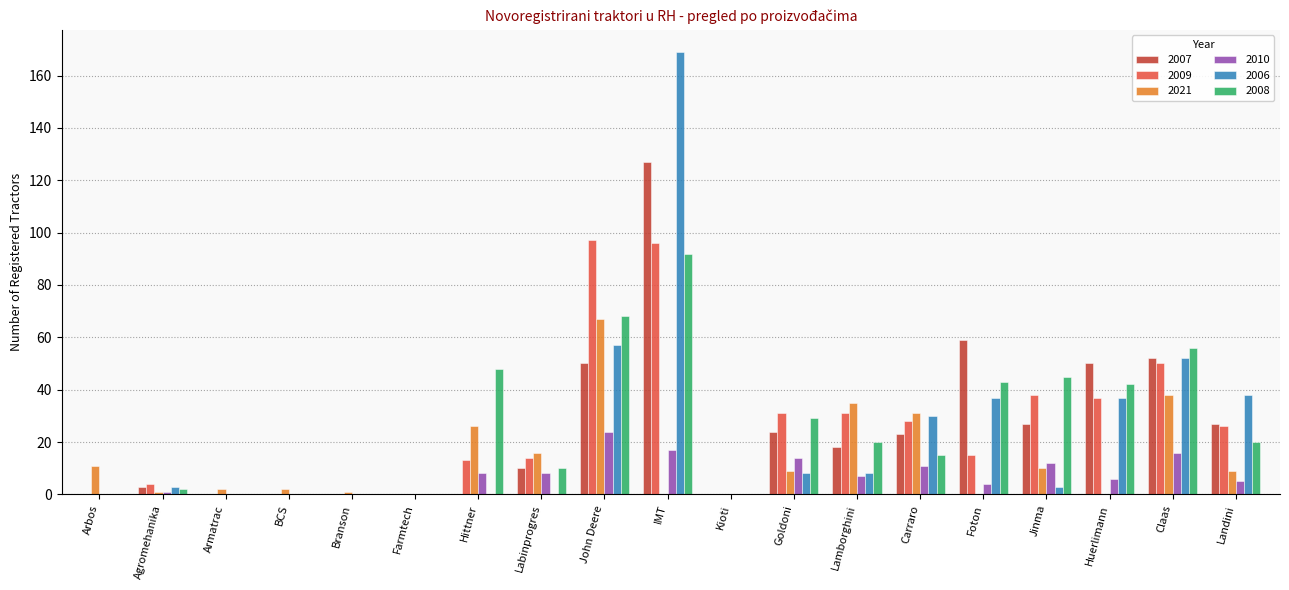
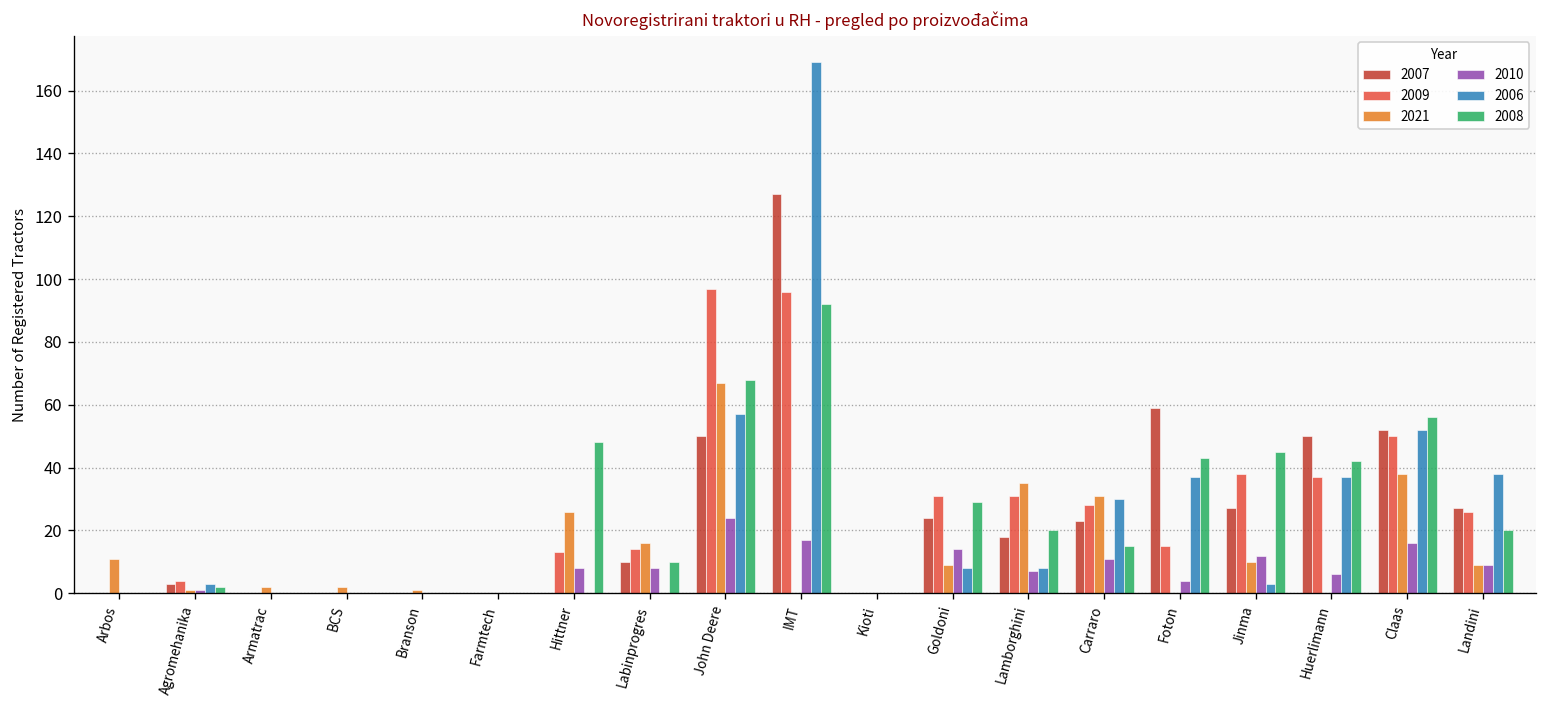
  {
    "2010": {
      "Arbos": 0,
      "Agromehanika": 1,
      "Armatrac": 0,
      "BCS": 0,
      "Branson": 0,
      "Farmtech": 0,
      "Hittner": 8,
      "Labinprogres": 8,
      "John Deere": 24,
      "IMT": 17,
      "Kioti": 0,
      "Goldoni": 14,
      "Lamborghini": 7,
      "Carraro": 11,
      "Foton": 4,
      "Jinma": 12,
      "Huerlimann": 6,
      "Claas": 16,
-     "Landini": 5
+     "Landini": 9
    },
    "2006": {
      "Arbos": 0,
      "Agromehanika": 3,
      "Armatrac": 0,
      "BCS": 0,
      "Branson": 0,
      "Farmtech": 0,
      "Hittner": 0,
      "Labinprogres": 0,
      "John Deere": 57,
      "IMT": 169,
      "Kioti": 0,
      "Goldoni": 8,
      "Lamborghini": 8,
      "Carraro": 30,
      "Foton": 37,
      "Jinma": 3,
      "Huerlimann": 37,
      "Claas": 52,
      "Landini": 38
    },
    "2008": {
      "Arbos": 0,
      "Agromehanika": 2,
      "Armatrac": 0,
      "BCS": 0,
      "Branson": 0,
      "Farmtech": 0,
      "Hittner": 48,
      "Labinprogres": 10,
      "John Deere": 68,
      "IMT": 92,
      "Kioti": 0,
      "Goldoni": 29,
      "Lamborghini": 20,
      "Carraro": 15,
      "Foton": 43,
      "Jinma": 45,
      "Huerlimann": 42,
      "Claas": 56,
      "Landini": 20
    }
  }
